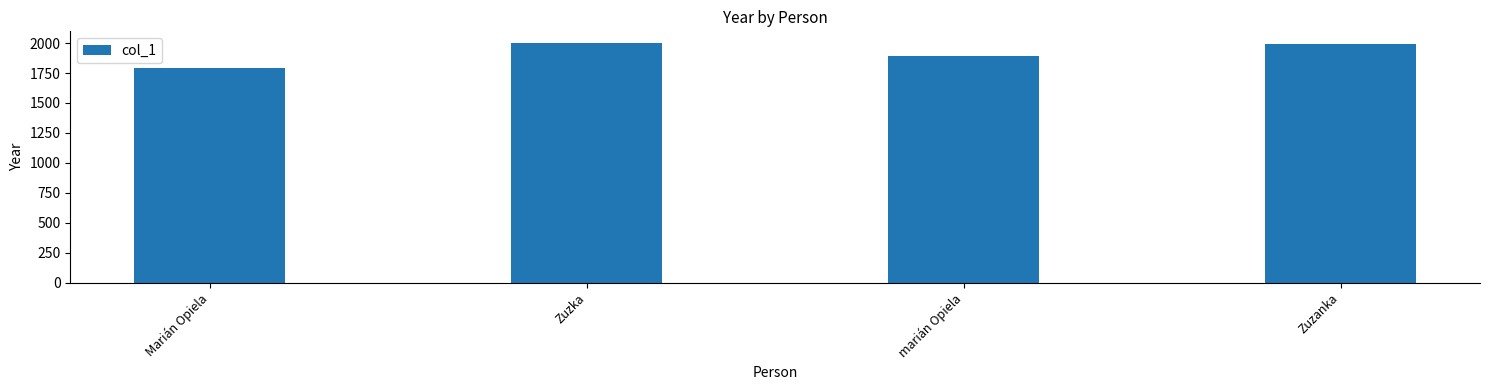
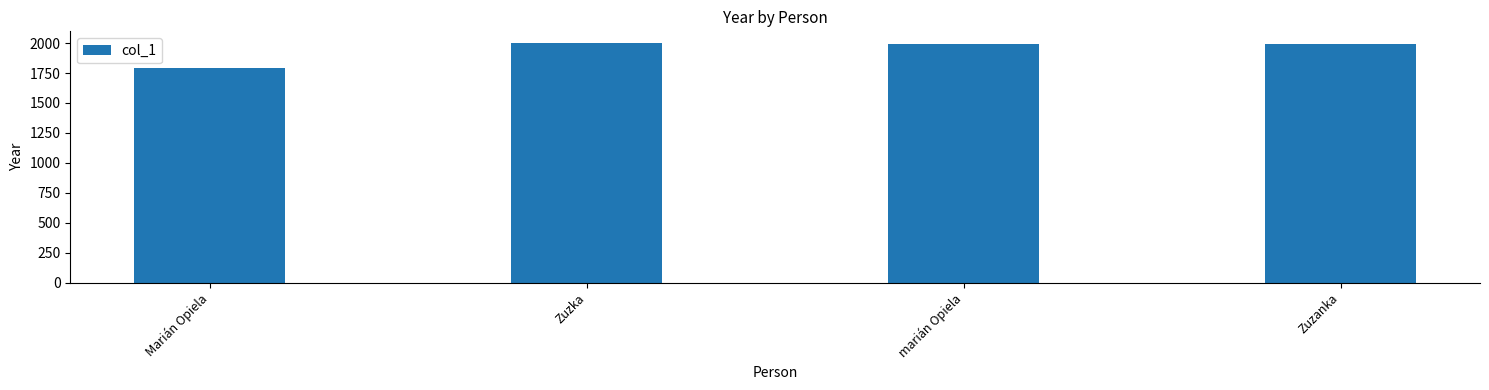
  {
    "Marián Opiela": 1790,
    "Zuzka": 2000,
-   "marián Opiela": 1890,
+   "marián Opiela": 1990,
    "Zuzanka": 1990
  }
